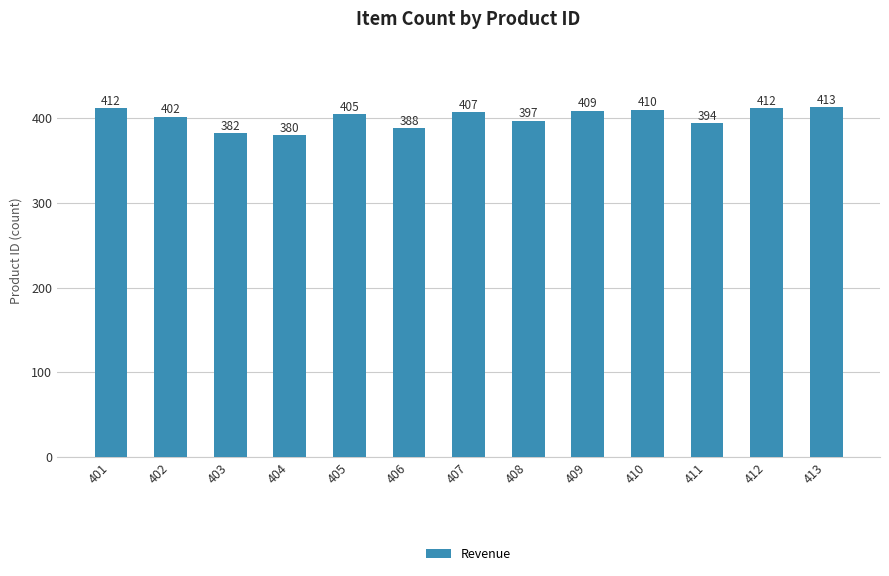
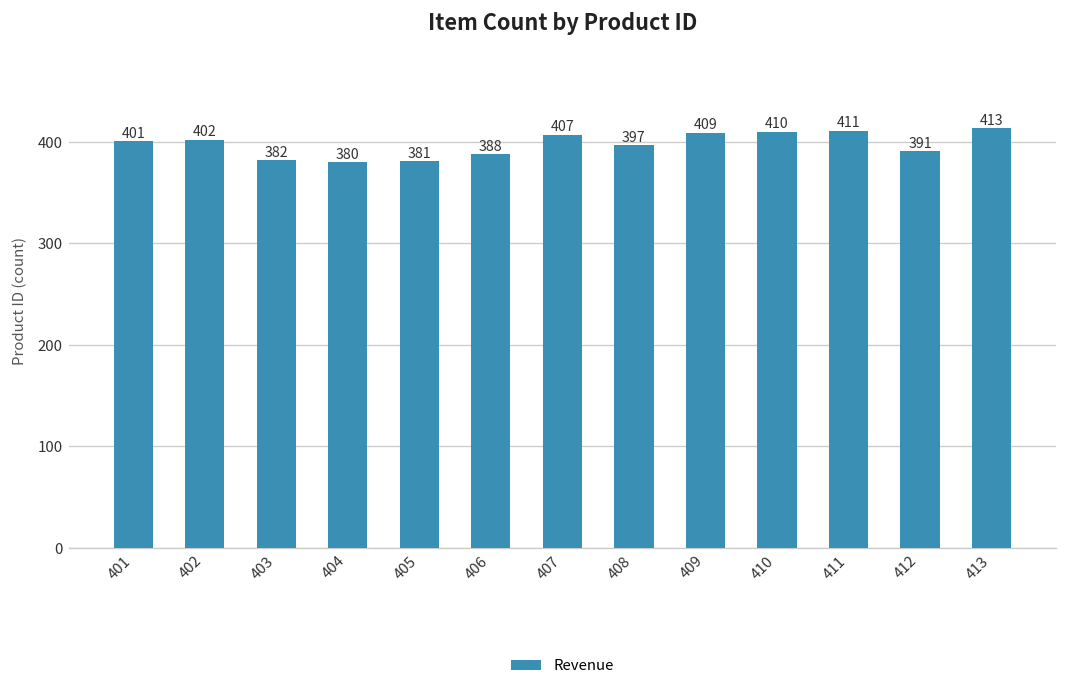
  {
-   "401": 412,
+   "401": 401,
    "402": 402,
    "403": 382,
    "404": 380,
-   "405": 405,
+   "405": 381,
    "406": 388,
    "407": 407,
    "408": 397,
    "409": 409,
    "410": 410,
-   "411": 394,
-   "412": 412,
+   "411": 411,
+   "412": 391,
    "413": 413
  }
